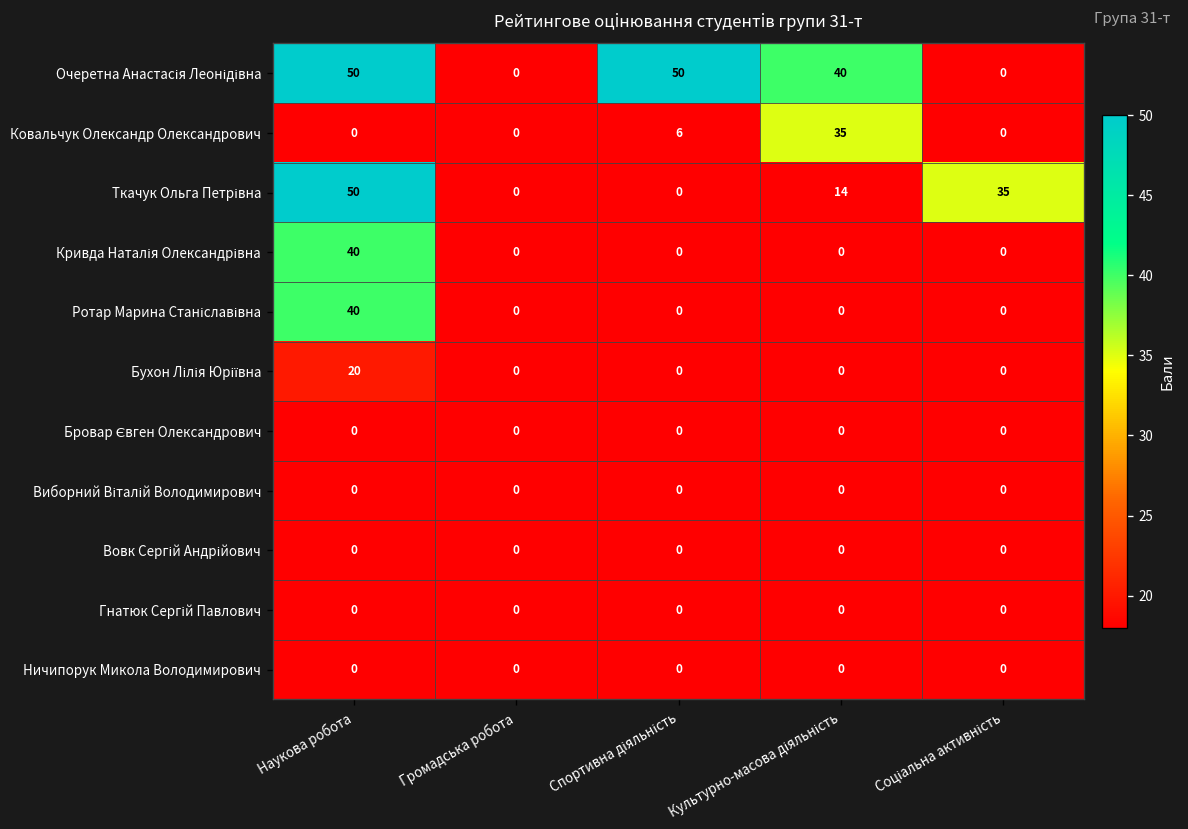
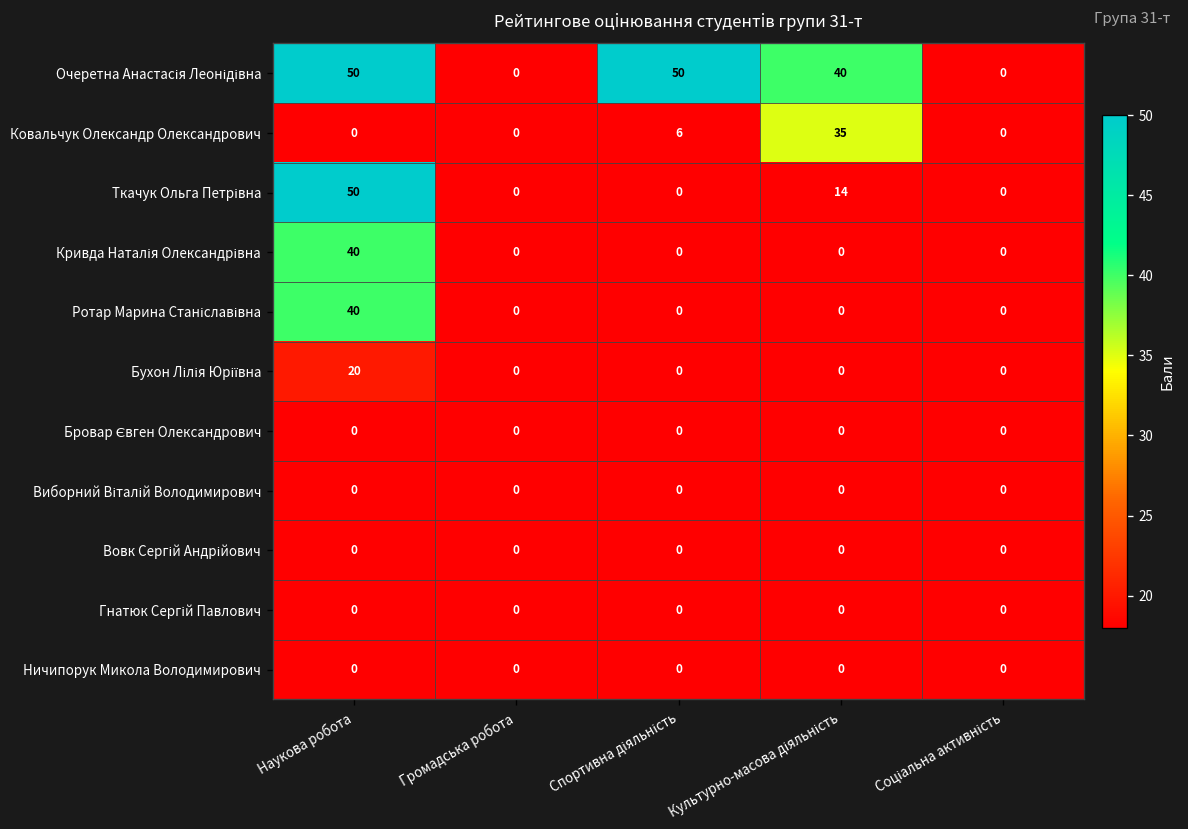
  {
    "Очеретна Анастасія Леонідівна": {
      "Наукова робота": 50,
      "Громадська робота": 0,
      "Спортивна діяльність": 50,
      "Культурно-масова діяльність": 40,
      "Соціальна активність": 0
    },
    "Ковальчук Олександр Олександрович": {
      "Наукова робота": 0,
      "Громадська робота": 0,
      "Спортивна діяльність": 6,
      "Культурно-масова діяльність": 35,
      "Соціальна активність": 0
    },
    "Ткачук Ольга Петрівна": {
      "Наукова робота": 50,
      "Громадська робота": 0,
      "Спортивна діяльність": 0,
      "Культурно-масова діяльність": 14,
-     "Соціальна активність": 35
+     "Соціальна активність": 0
    },
    "Кривда Наталія Олександрівна": {
      "Наукова робота": 40,
      "Громадська робота": 0,
      "Спортивна діяльність": 0,
      "Культурно-масова діяльність": 0,
      "Соціальна активність": 0
    },
    "Ротар Марина Станіславівна": {
      "Наукова робота": 40,
      "Громадська робота": 0,
      "Спортивна діяльність": 0,
      "Культурно-масова діяльність": 0,
      "Соціальна активність": 0
    },
    "Бухон Лілія Юріївна": {
      "Наукова робота": 20,
      "Громадська робота": 0,
      "Спортивна діяльність": 0,
      "Культурно-масова діяльність": 0,
      "Соціальна активність": 0
    },
    "Бровар Євген Олександрович": {
      "Наукова робота": 0,
      "Громадська робота": 0,
      "Спортивна діяльність": 0,
      "Культурно-масова діяльність": 0,
      "Соціальна активність": 0
    },
    "Виборний Віталій Володимирович": {
      "Наукова робота": 0,
      "Громадська робота": 0,
      "Спортивна діяльність": 0,
      "Культурно-масова діяльність": 0,
      "Соціальна активність": 0
    },
    "Вовк Сергій Андрійович": {
      "Наукова робота": 0,
      "Громадська робота": 0,
      "Спортивна діяльність": 0,
      "Культурно-масова діяльність": 0,
      "Соціальна активність": 0
    },
    "Гнатюк Сергій Павлович": {
      "Наукова робота": 0,
      "Громадська робота": 0,
      "Спортивна діяльність": 0,
      "Культурно-масова діяльність": 0,
      "Соціальна активність": 0
    },
    "Ничипорук Микола Володимирович": {
      "Наукова робота": 0,
      "Громадська робота": 0,
      "Спортивна діяльність": 0,
      "Культурно-масова діяльність": 0,
      "Соціальна активність": 0
    }
  }
